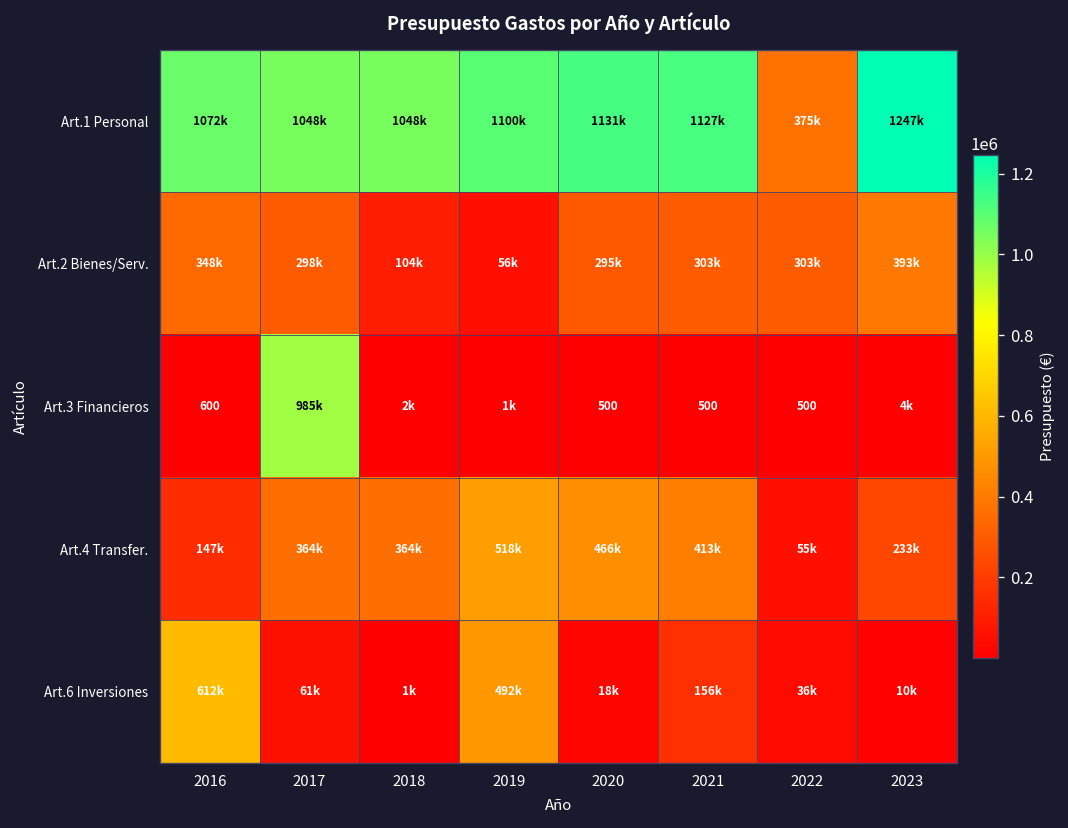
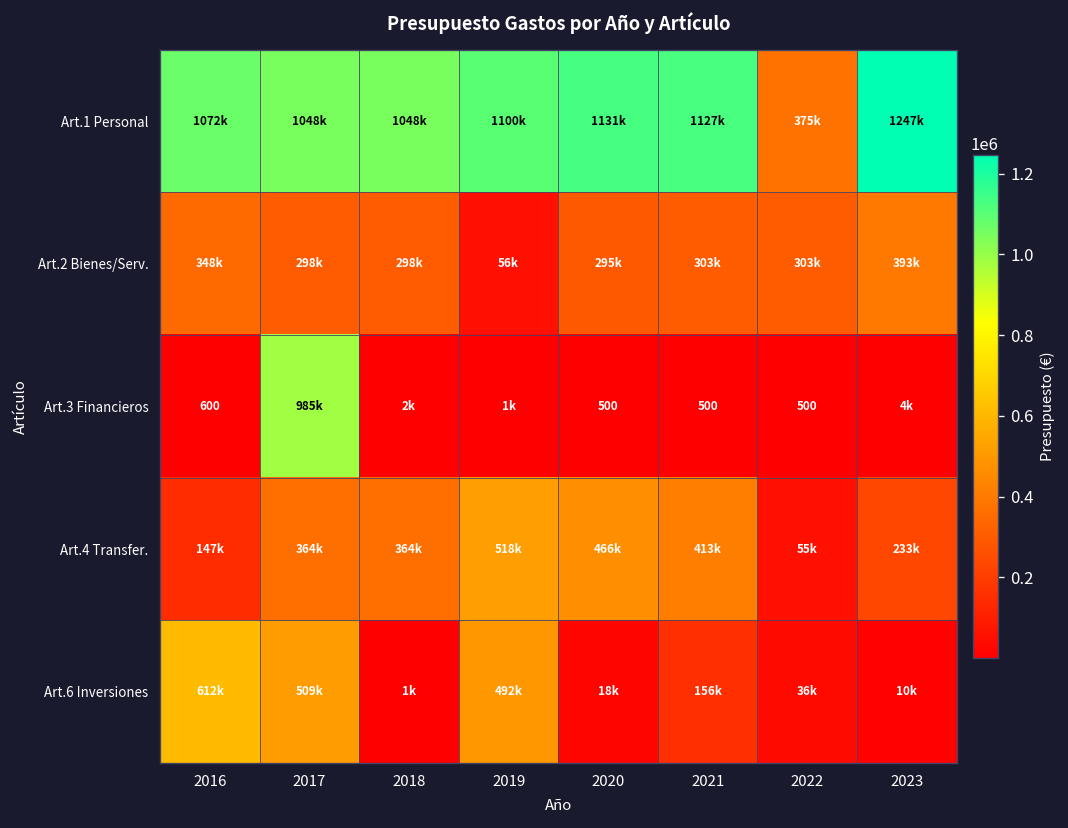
  {
    "Art.1 Personal": {
      "2016": "1072k",
      "2017": "1048k",
      "2018": "1048k",
      "2019": "1100k",
      "2020": "1131k",
      "2021": "1127k",
      "2022": "375k",
      "2023": "1247k"
    },
    "Art.2 Bienes/Serv.": {
      "2016": "348k",
      "2017": "298k",
-     "2018": "104k",
+     "2018": "298k",
      "2019": "56k",
      "2020": "295k",
      "2021": "303k",
      "2022": "303k",
      "2023": "393k"
    },
    "Art.3 Financieros": {
      "2016": "600",
      "2017": "985k",
      "2018": "2k",
      "2019": "1k",
      "2020": "500",
      "2021": "500",
      "2022": "500",
      "2023": "4k"
    },
    "Art.4 Transfer.": {
      "2016": "147k",
      "2017": "364k",
      "2018": "364k",
      "2019": "518k",
      "2020": "466k",
      "2021": "413k",
      "2022": "55k",
      "2023": "233k"
    },
    "Art.6 Inversiones": {
      "2016": "612k",
-     "2017": "61k",
+     "2017": "509k",
      "2018": "1k",
      "2019": "492k",
      "2020": "18k",
      "2021": "156k",
      "2022": "36k",
      "2023": "10k"
    }
  }
